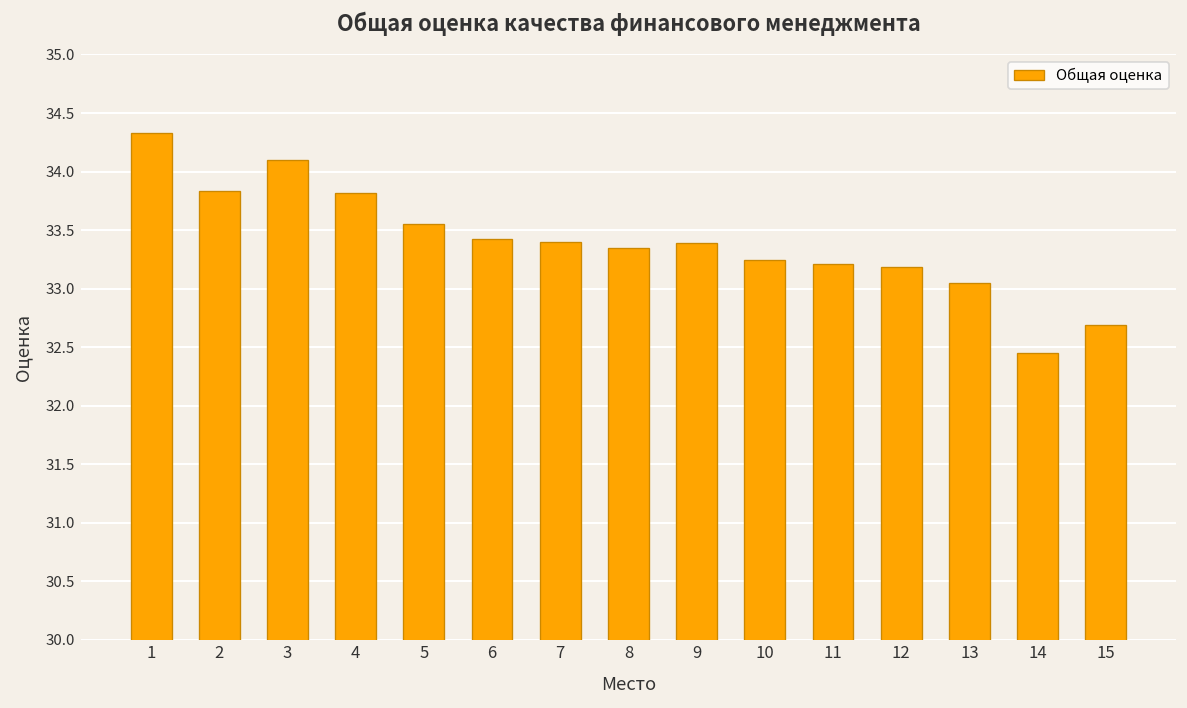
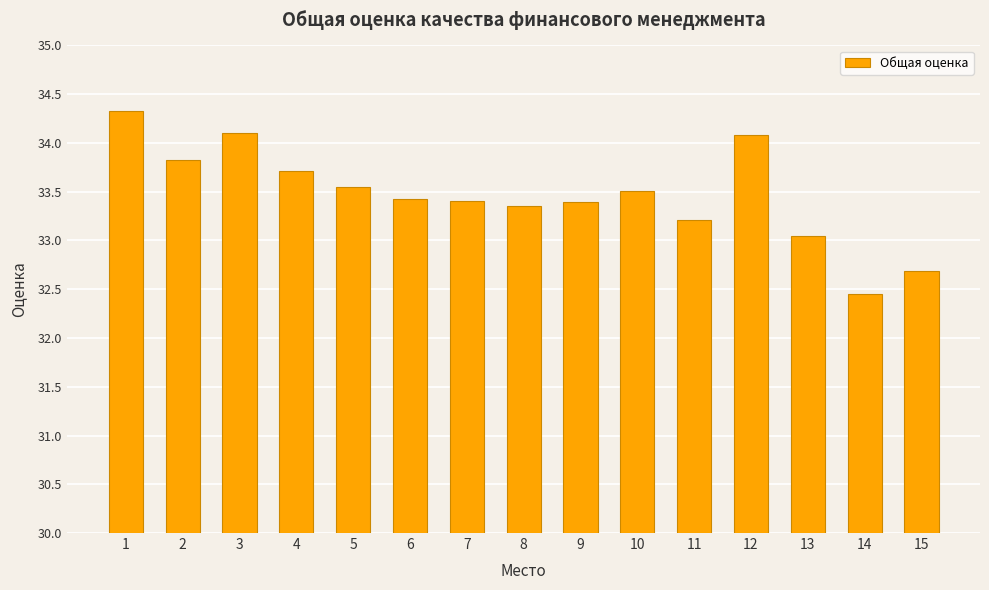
  {
    "1": 34.3,
    "2": 33.8,
    "3": 34.1,
-   "4": 33.8,
+   "4": 33.7,
    "5": 33.6,
    "6": 33.4,
    "7": 33.4,
    "8": 33.4,
    "9": 33.4,
-   "10": 33.2,
+   "10": 33.5,
    "11": 33.2,
-   "12": 33.2,
+   "12": 34.1,
    "13": 33.1,
    "14": 32.5,
    "15": 32.7
  }
